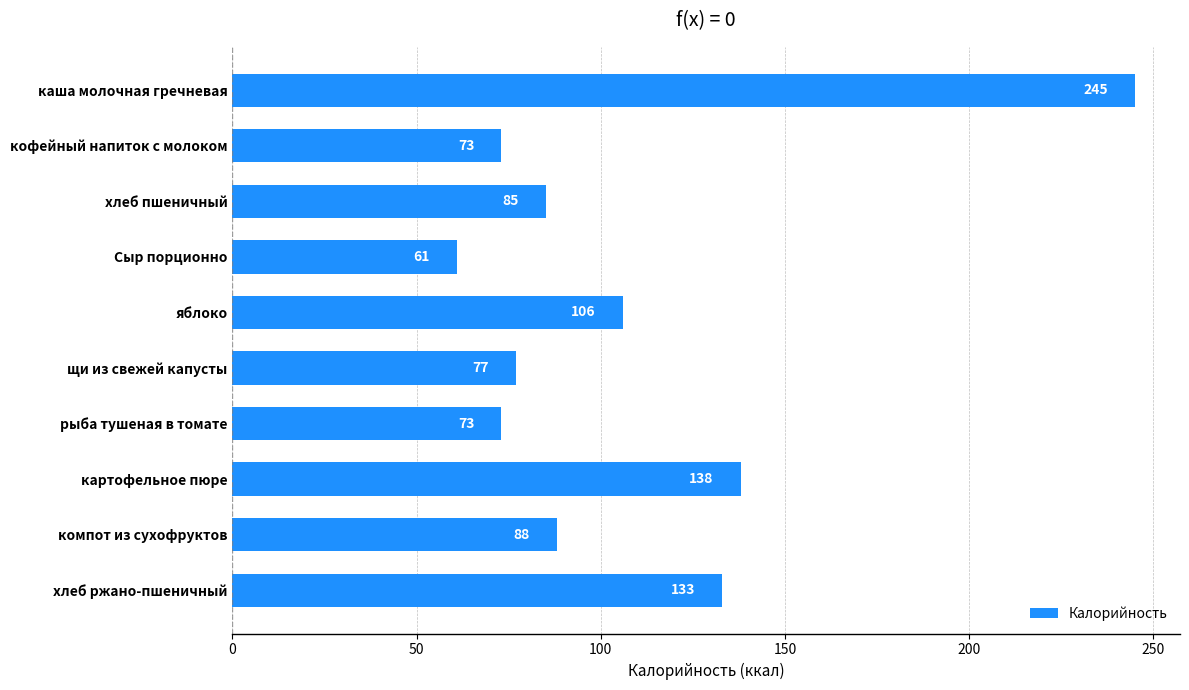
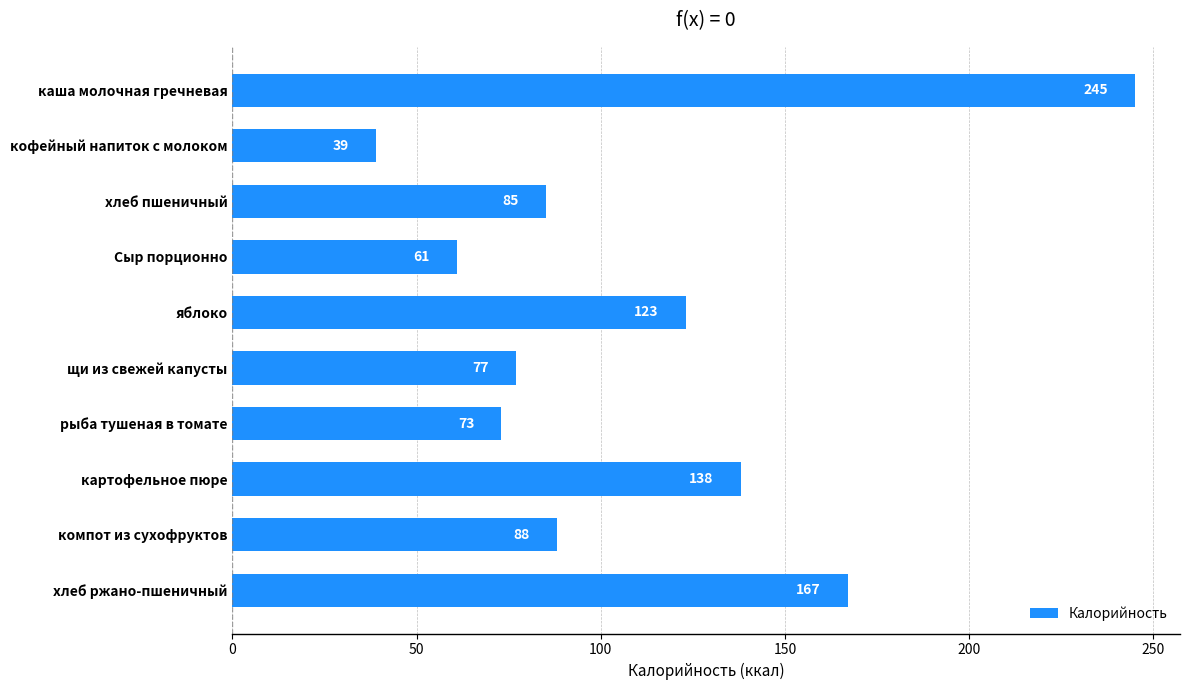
  {
    "каша молочная гречневая": 245,
-   "кофейный напиток с молоком": 73,
+   "кофейный напиток с молоком": 39,
    "хлеб пшеничный": 85,
    "Сыр порционно": 61,
-   "яблоко": 106,
+   "яблоко": 123,
    "щи из свежей капусты": 77,
    "рыба тушеная в томате": 73,
    "картофельное пюре": 138,
    "компот из сухофруктов": 88,
-   "хлеб ржано-пшеничный": 133
+   "хлеб ржано-пшеничный": 167
  }
